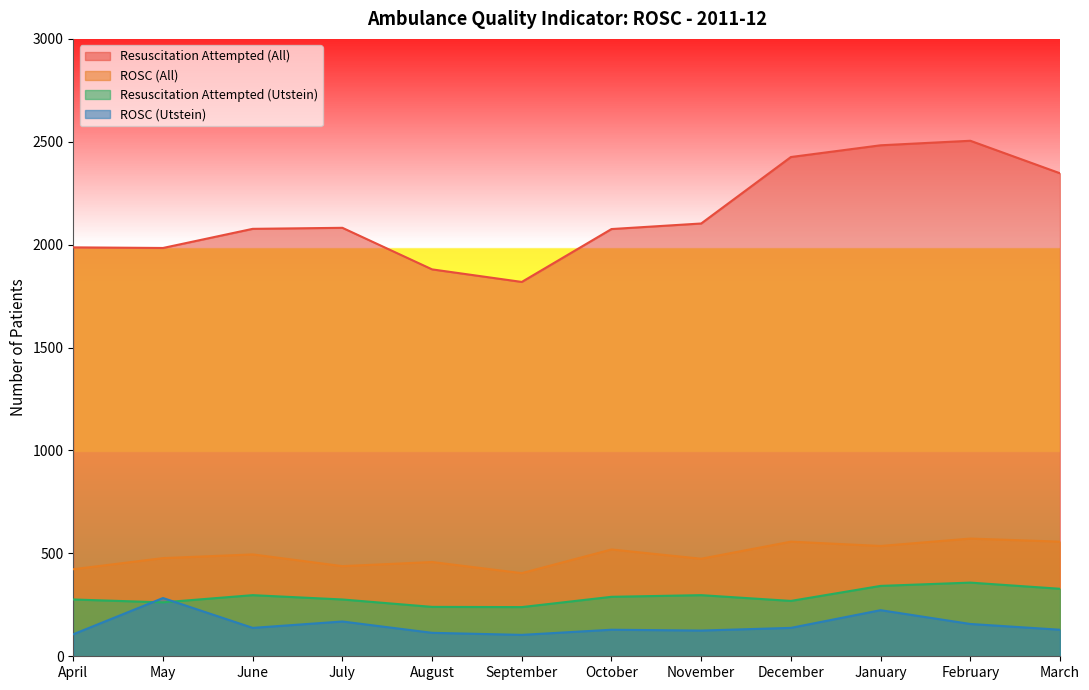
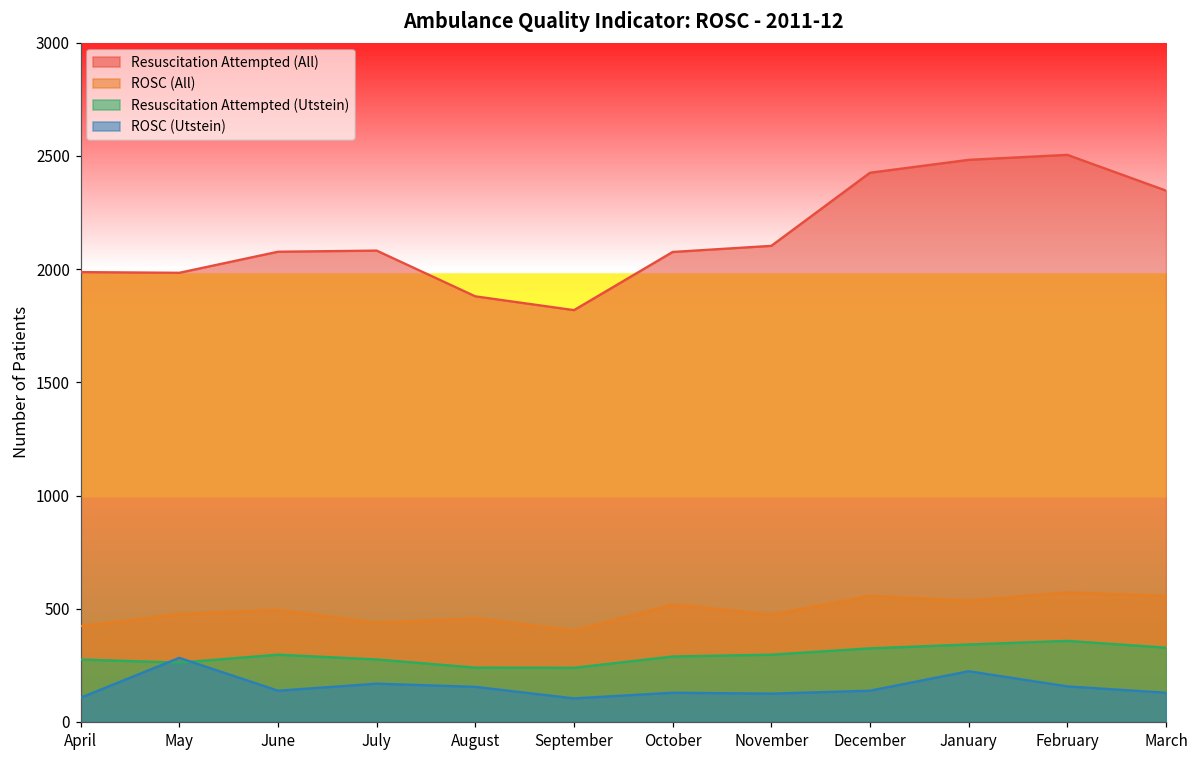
  {
    "Resuscitation Attempted (Utstein)": {
      "April": 280,
      "May": 260,
      "June": 300,
      "July": 280,
      "August": 240,
      "September": 240,
      "October": 290,
      "November": 300,
-     "December": 270,
+     "December": 330,
      "January": 340,
      "February": 360,
      "March": 330
    },
    "ROSC (Utstein)": {
      "April": 110,
      "May": 280,
      "June": 140,
      "July": 170,
-     "August": 110,
+     "August": 160,
      "September": 100,
      "October": 130,
      "November": 130,
      "December": 140,
      "January": 220,
      "February": 160,
      "March": 130
    }
  }
